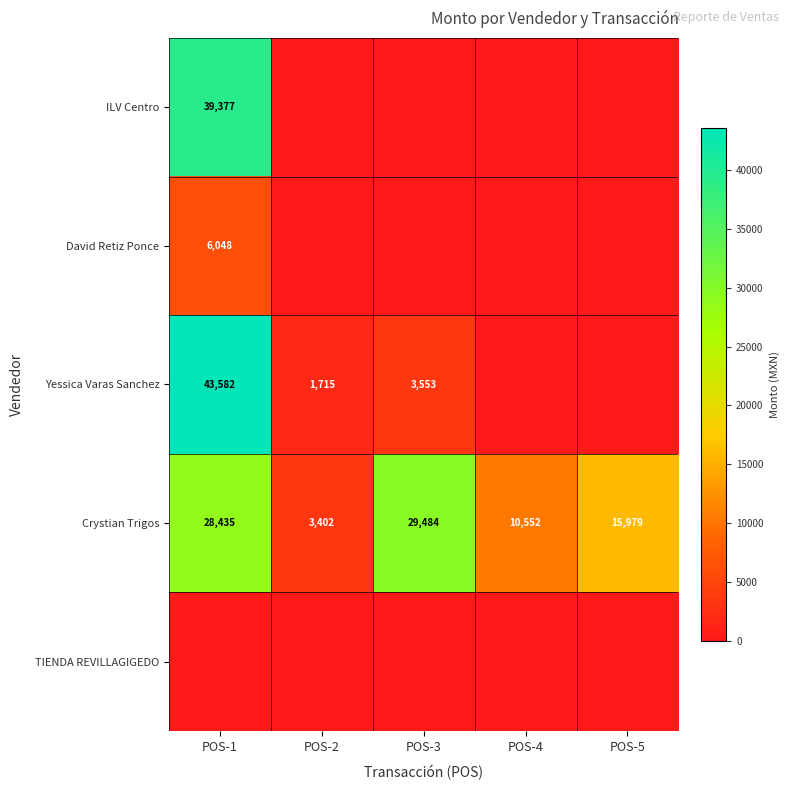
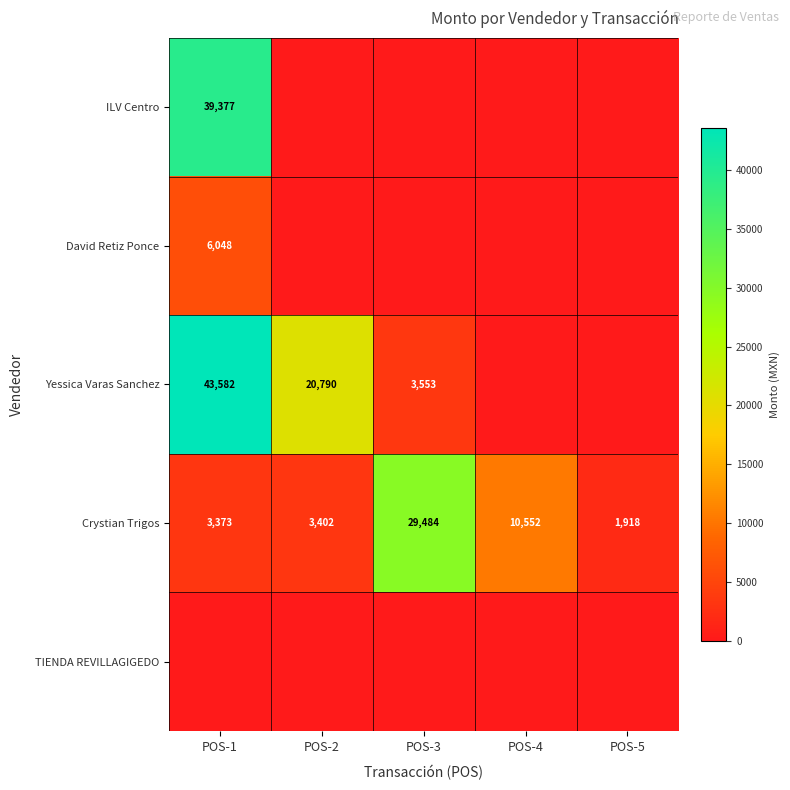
  {
    "ILV Centro": {
      "POS-1": "39,377"
    },
    "David Retiz Ponce": {
      "POS-1": "6,048"
    },
    "Yessica Varas Sanchez": {
      "POS-1": "43,582",
-     "POS-2": "1,715",
+     "POS-2": "20,790",
      "POS-3": "3,553"
    },
    "Crystian Trigos": {
-     "POS-1": "28,435",
+     "POS-1": "3,373",
      "POS-2": "3,402",
      "POS-3": "29,484",
      "POS-4": "10,552",
-     "POS-5": "15,979"
+     "POS-5": "1,918"
    }
  }
